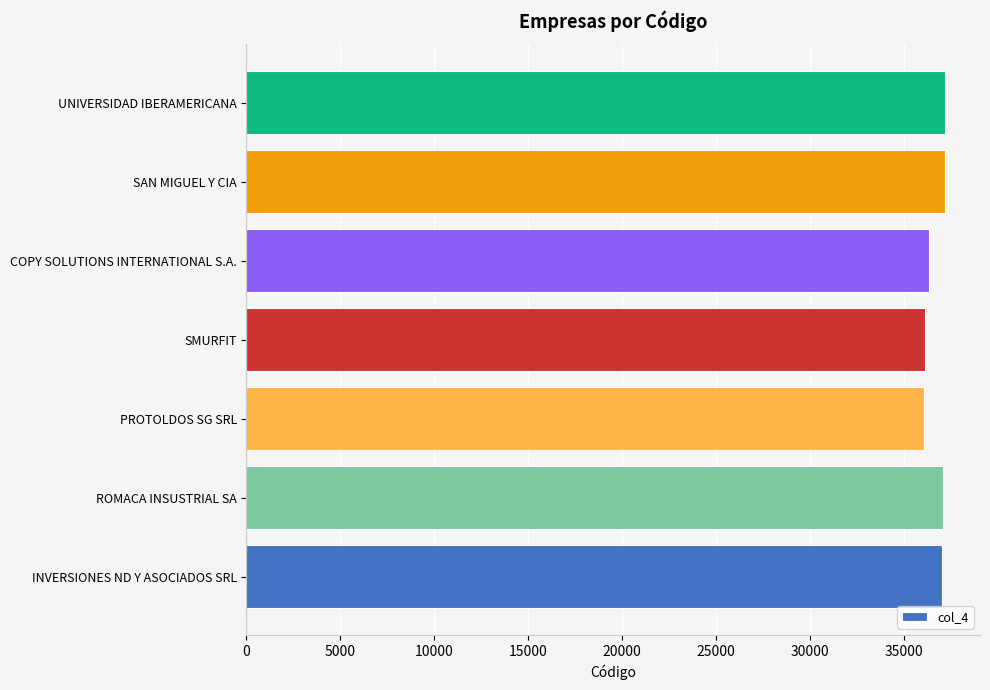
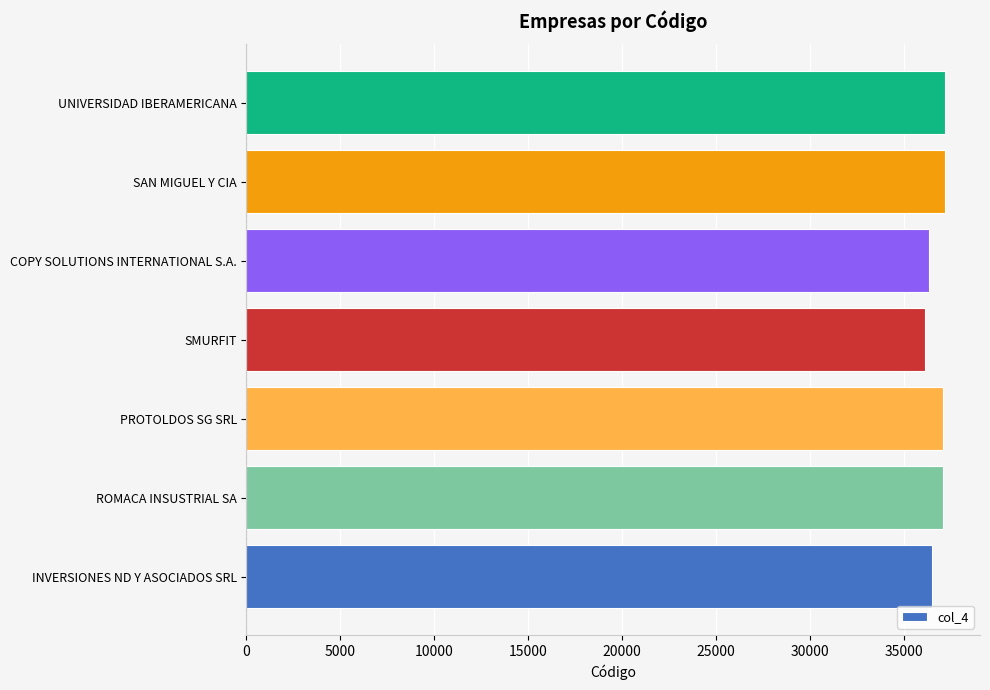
  {
    "UNIVERSIDAD IBERAMERICANA": 37200,
    "SAN MIGUEL Y CIA": 37100,
    "COPY SOLUTIONS INTERNATIONAL S.A.": 36300,
    "SMURFIT": 36100,
-   "PROTOLDOS SG SRL": 36100,
+   "PROTOLDOS SG SRL": 37100,
    "ROMACA INSUSTRIAL SA": 37100,
-   "INVERSIONES ND Y ASOCIADOS SRL": 37000
+   "INVERSIONES ND Y ASOCIADOS SRL": 36500
  }
